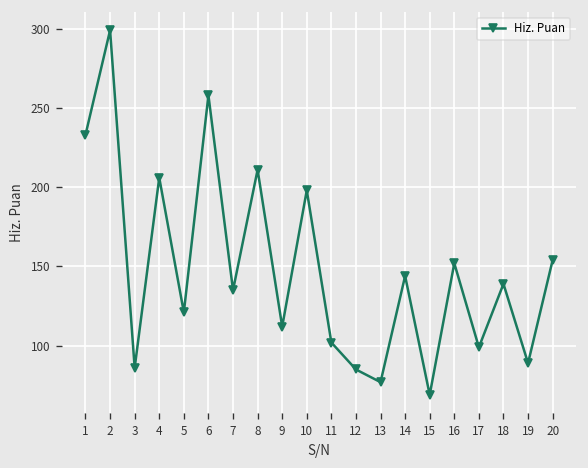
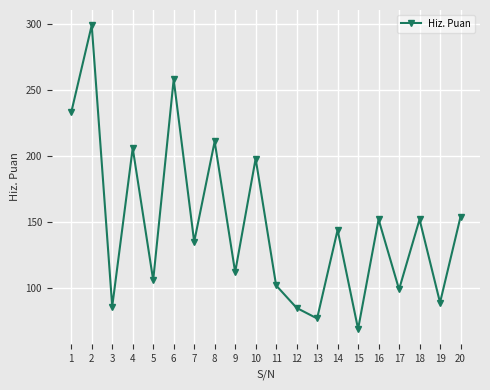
  {
    "1": 233,
    "2": 299,
    "3": 86,
    "4": 206,
-   "5": 121,
+   "5": 106,
    "6": 258,
    "7": 135,
    "8": 211,
    "9": 112,
    "10": 198,
    "11": 102,
    "12": 85,
    "13": 77,
    "14": 144,
    "15": 69,
    "16": 152,
    "17": 99,
-   "18": 139,
+   "18": 152,
    "19": 89,
    "20": 154
  }
